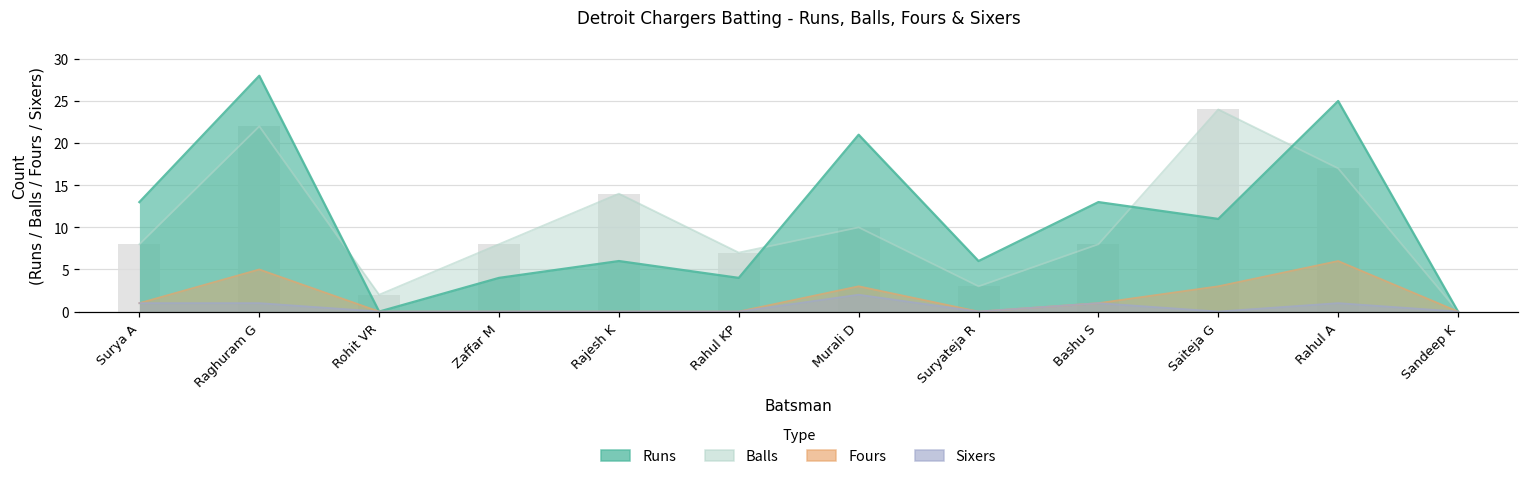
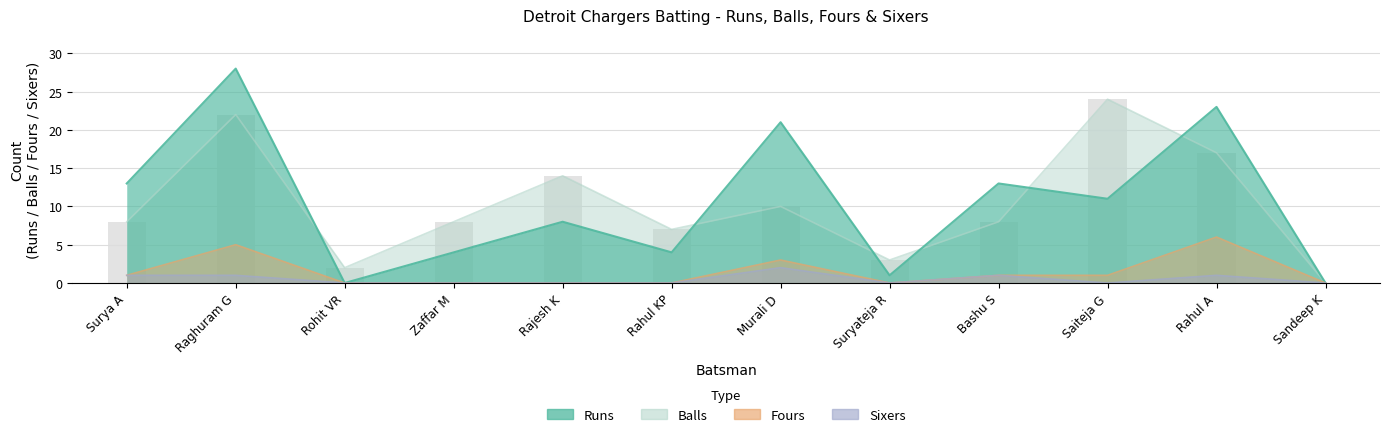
  {
    "Runs": {
      "Surya A": 13,
      "Raghuram G": 28,
      "Zaffar M": 4,
-     "Rajesh K": 6,
+     "Rajesh K": 8,
      "Rahul KP": 4,
      "Murali D": 21,
-     "Suryateja R": 6,
+     "Suryateja R": 1,
      "Bashu S": 13,
      "Saiteja G": 11,
-     "Rahul A": 25
+     "Rahul A": 23
    },
    "Fours": {
      "Raghuram G": 5,
      "Murali D": 3,
-     "Saiteja G": 3,
+     "Saiteja G": 1,
      "Rahul A": 6
    }
  }
